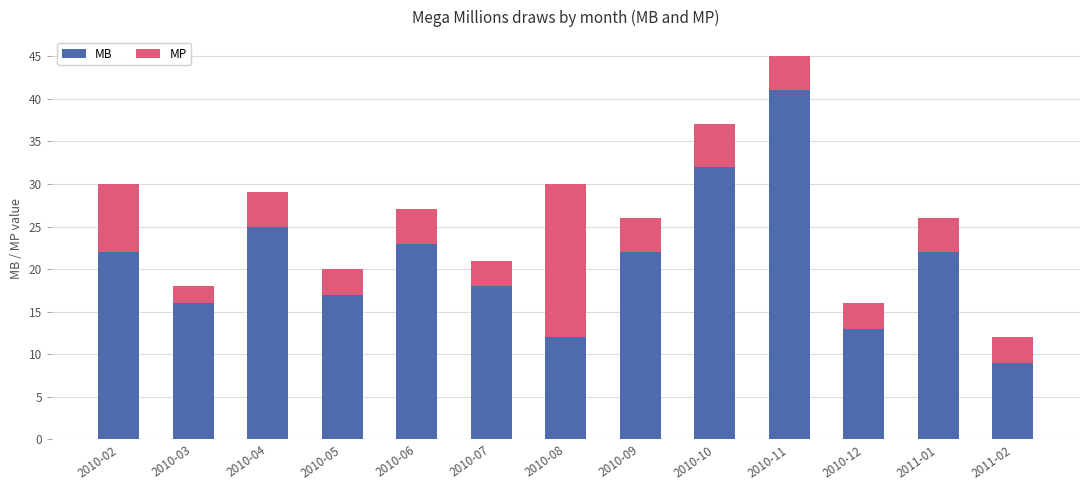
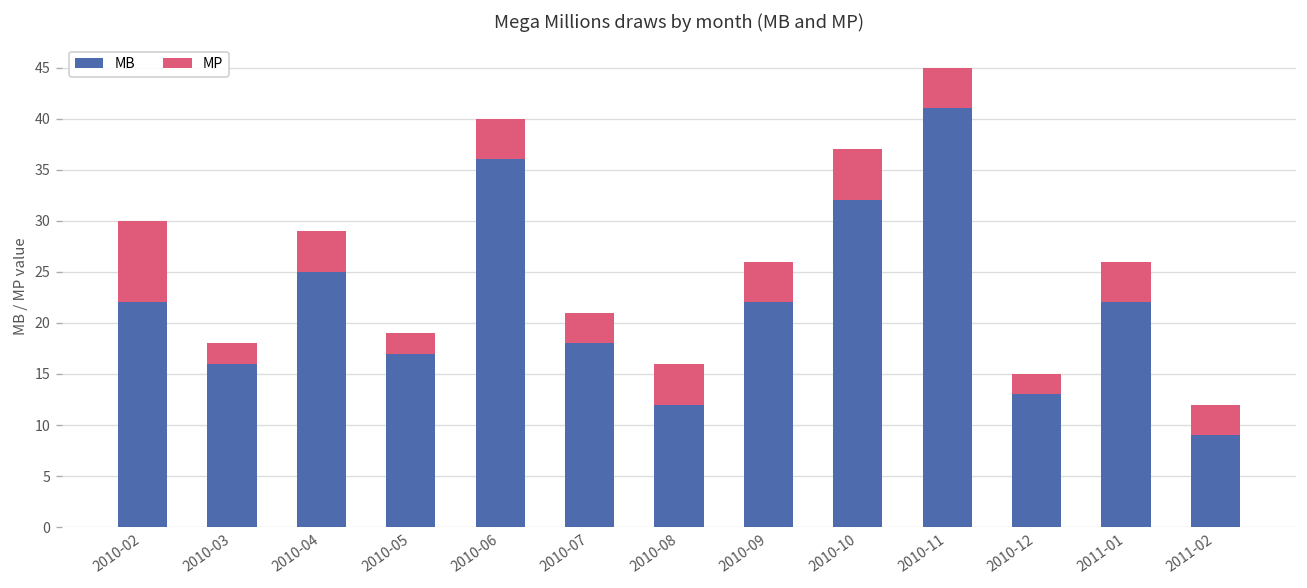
  {
    "MB": {
      "2010-02": 22,
      "2010-03": 16,
      "2010-04": 25,
      "2010-05": 17,
-     "2010-06": 23,
+     "2010-06": 36,
      "2010-07": 18,
      "2010-08": 12,
      "2010-09": 22,
      "2010-10": 32,
      "2010-11": 41,
      "2010-12": 13,
      "2011-01": 22,
      "2011-02": 9
    },
    "MP": {
      "2010-02": 8,
      "2010-03": 2,
      "2010-04": 4,
-     "2010-05": 3,
+     "2010-05": 2,
      "2010-06": 4,
      "2010-07": 3,
-     "2010-08": 18,
+     "2010-08": 4,
      "2010-09": 4,
      "2010-10": 5,
      "2010-11": 4,
-     "2010-12": 3,
+     "2010-12": 2,
      "2011-01": 4,
      "2011-02": 3
    }
  }
